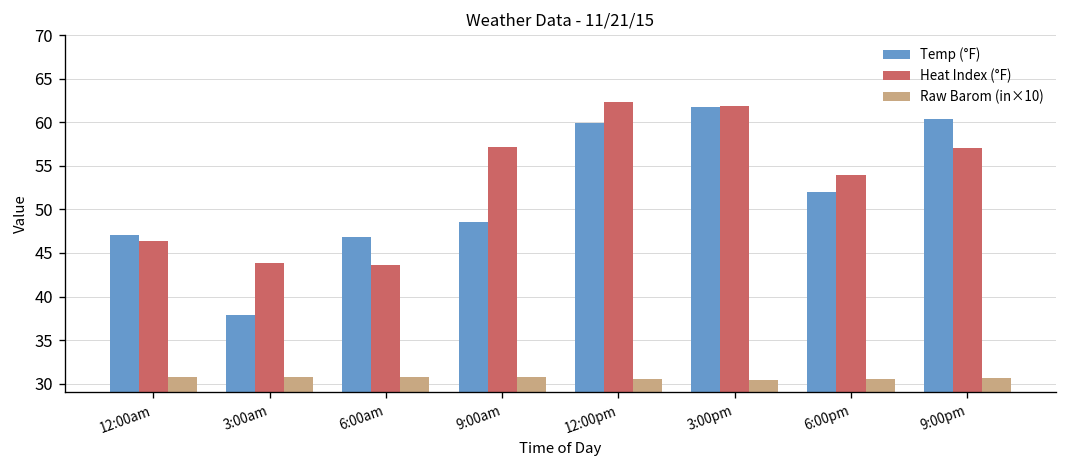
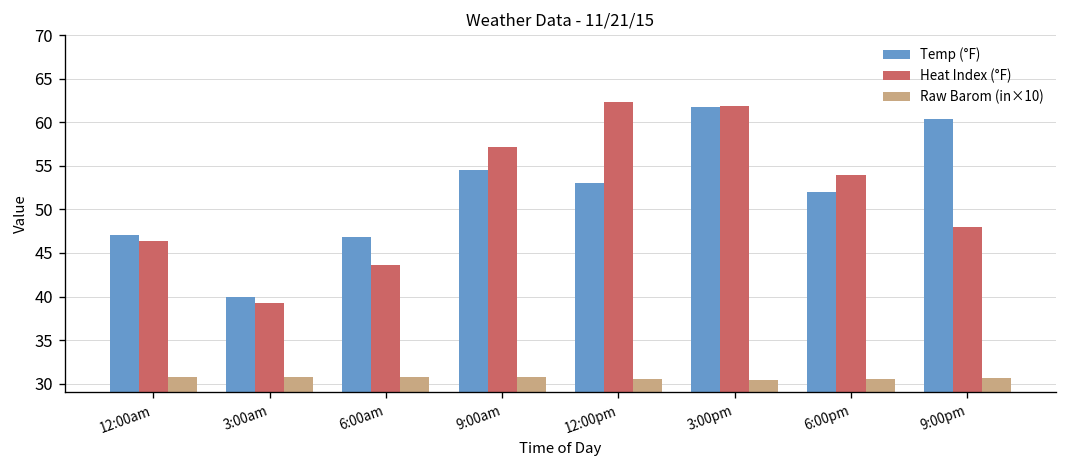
  {
    "Temp (°F)": {
      "12:00am": 47,
-     "3:00am": 38,
+     "3:00am": 40,
      "6:00am": 47,
-     "9:00am": 49,
-     "12:00pm": 60,
+     "9:00am": 55,
+     "12:00pm": 53,
      "3:00pm": 62,
      "6:00pm": 52,
      "9:00pm": 60
    },
    "Heat Index (°F)": {
      "12:00am": 46,
-     "3:00am": 44,
+     "3:00am": 39,
      "6:00am": 44,
      "9:00am": 57,
      "12:00pm": 62,
      "3:00pm": 62,
      "6:00pm": 54,
-     "9:00pm": 57
+     "9:00pm": 48
    },
    "Raw Barom (in×10)": {
      "12:00am": 31,
      "3:00am": 31,
      "6:00am": 31,
      "9:00am": 31,
      "12:00pm": 31,
      "3:00pm": 30,
      "6:00pm": 31,
      "9:00pm": 31
    }
  }
